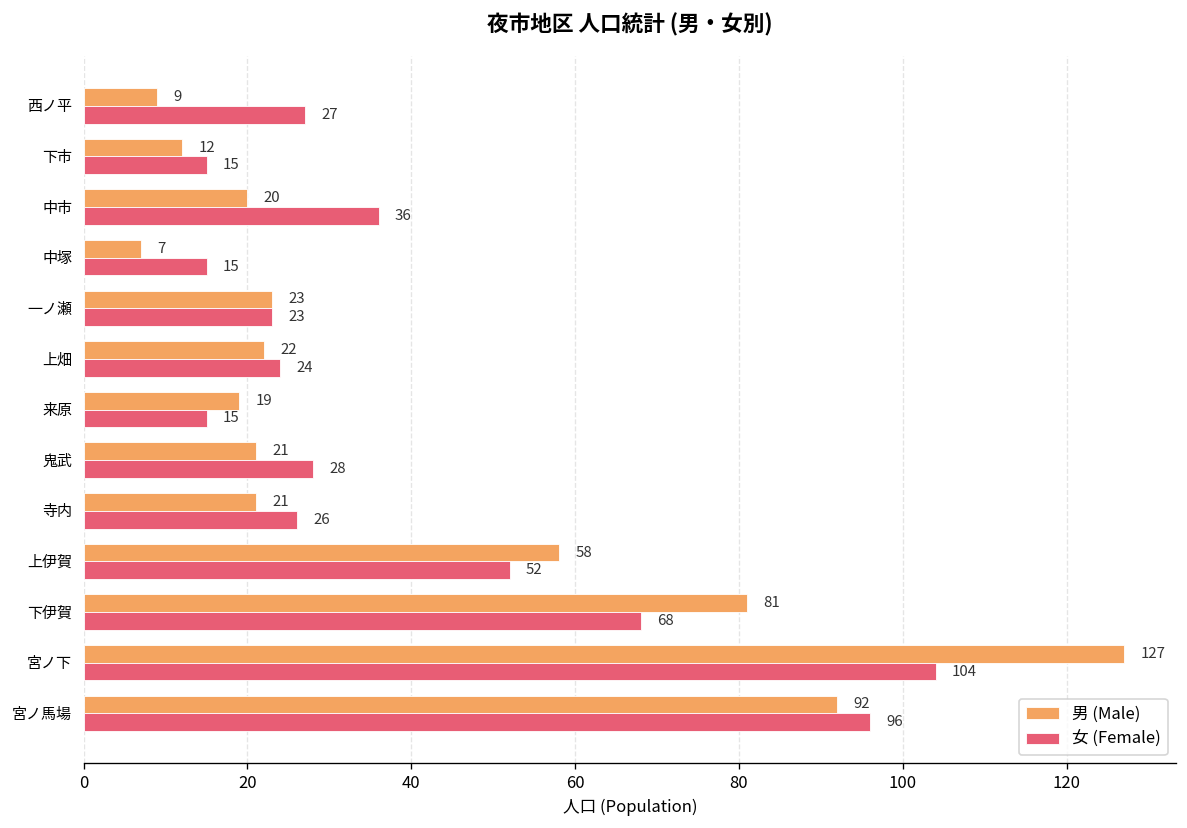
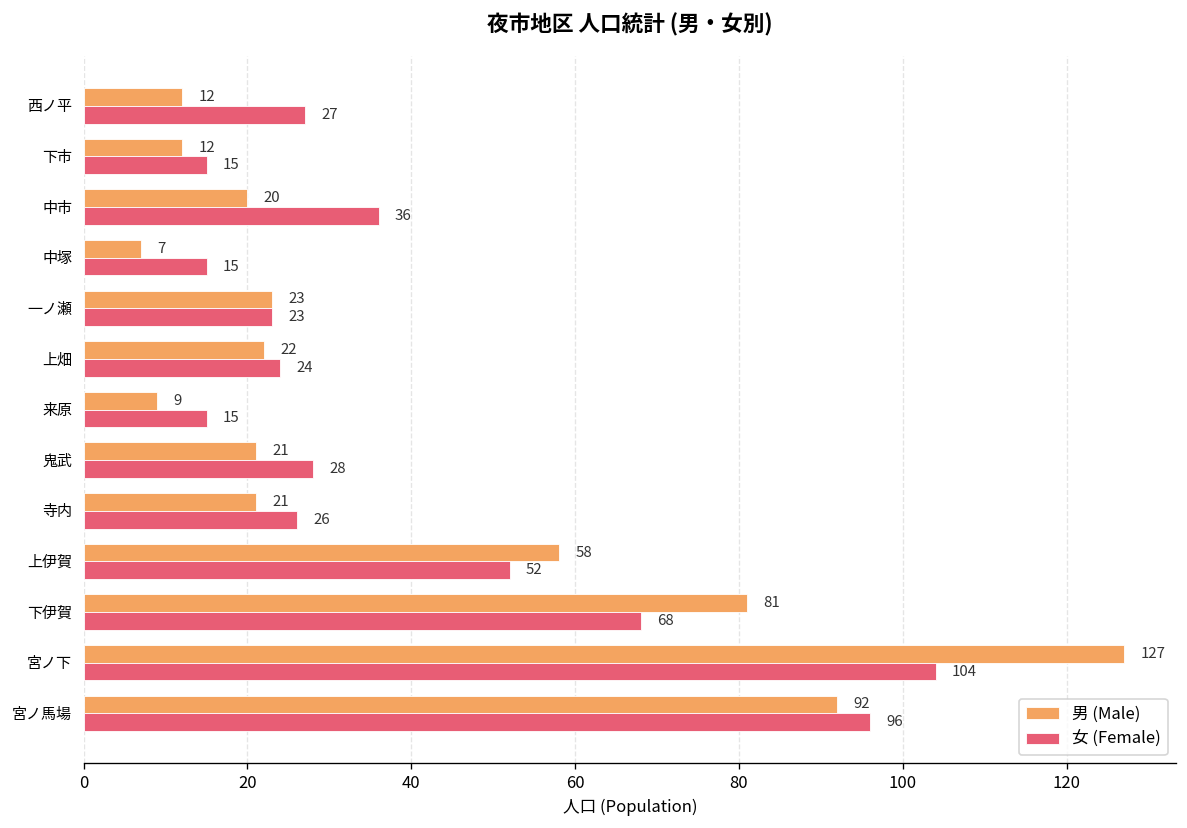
  {
    "男 (Male)": {
-     "西ノ平": 9,
+     "西ノ平": 12,
      "下市": 12,
      "中市": 20,
      "中塚": 7,
      "一ノ瀬": 23,
      "上畑": 22,
-     "来原": 19,
+     "来原": 9,
      "鬼武": 21,
      "寺内": 21,
      "上伊賀": 58,
      "下伊賀": 81,
      "宮ノ下": 127,
      "宮ノ馬場": 92
    },
    "女 (Female)": {
      "西ノ平": 27,
      "下市": 15,
      "中市": 36,
      "中塚": 15,
      "一ノ瀬": 23,
      "上畑": 24,
      "来原": 15,
      "鬼武": 28,
      "寺内": 26,
      "上伊賀": 52,
      "下伊賀": 68,
      "宮ノ下": 104,
      "宮ノ馬場": 96
    }
  }
